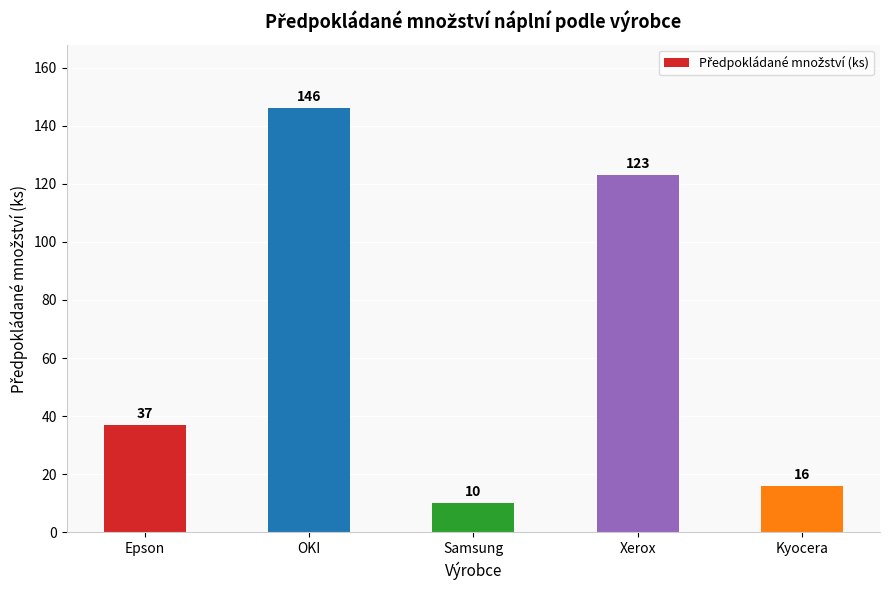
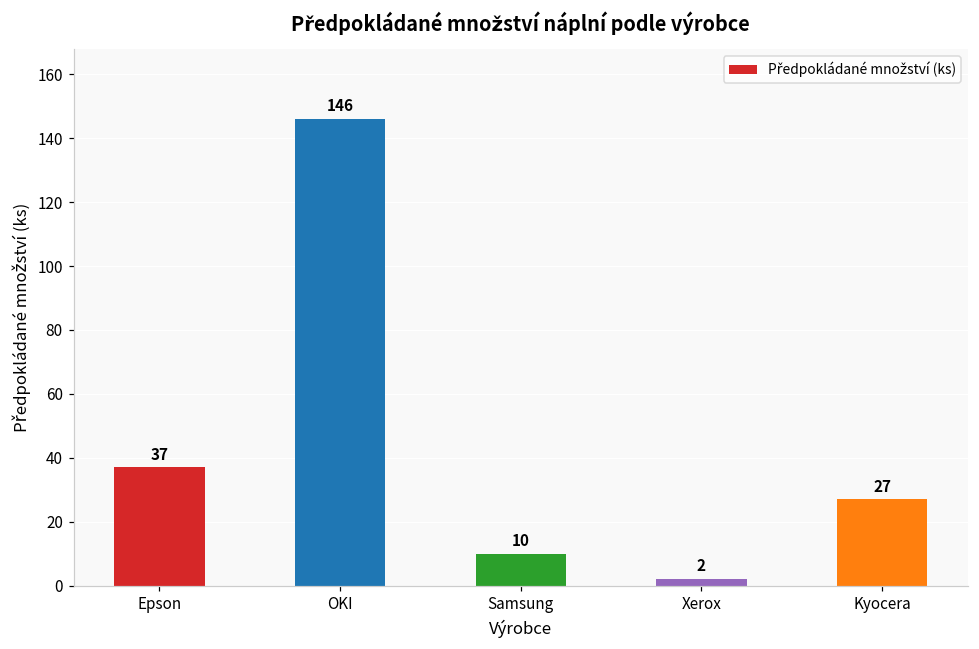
  {
    "Epson": 37,
    "OKI": 146,
    "Samsung": 10,
-   "Xerox": 123,
-   "Kyocera": 16
+   "Xerox": 2,
+   "Kyocera": 27
  }
